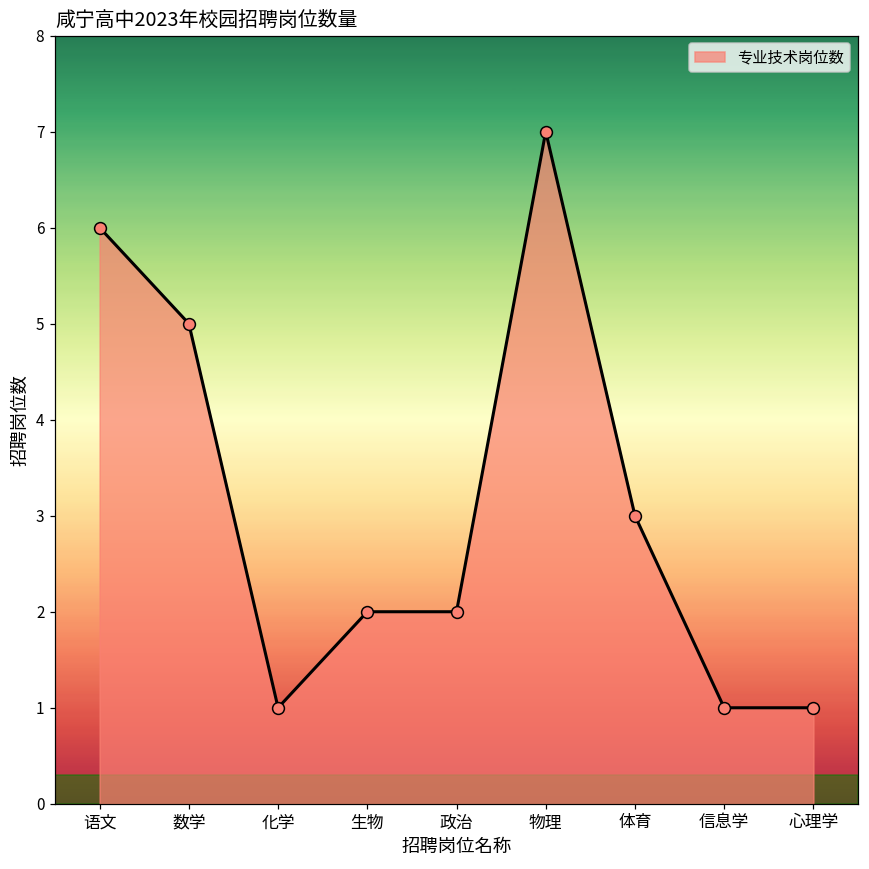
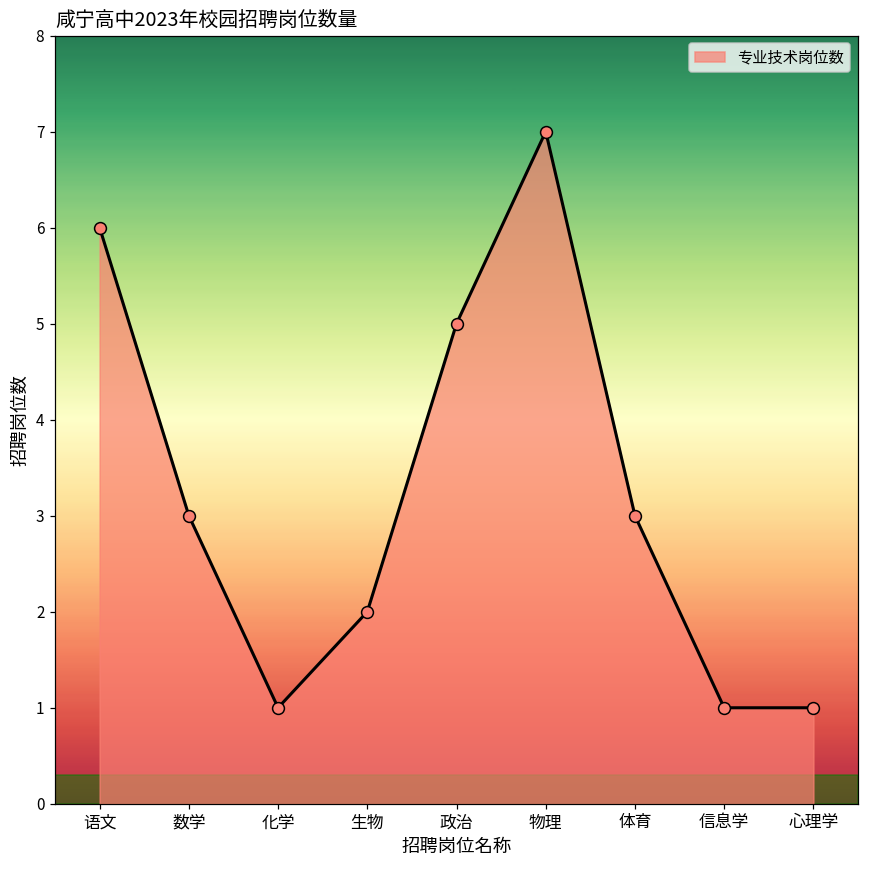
  {
    "语文": 6,
-   "数学": 5,
+   "数学": 3,
    "化学": 1,
    "生物": 2,
-   "政治": 2,
+   "政治": 5,
    "物理": 7,
    "体育": 3,
    "信息学": 1,
    "心理学": 1
  }
